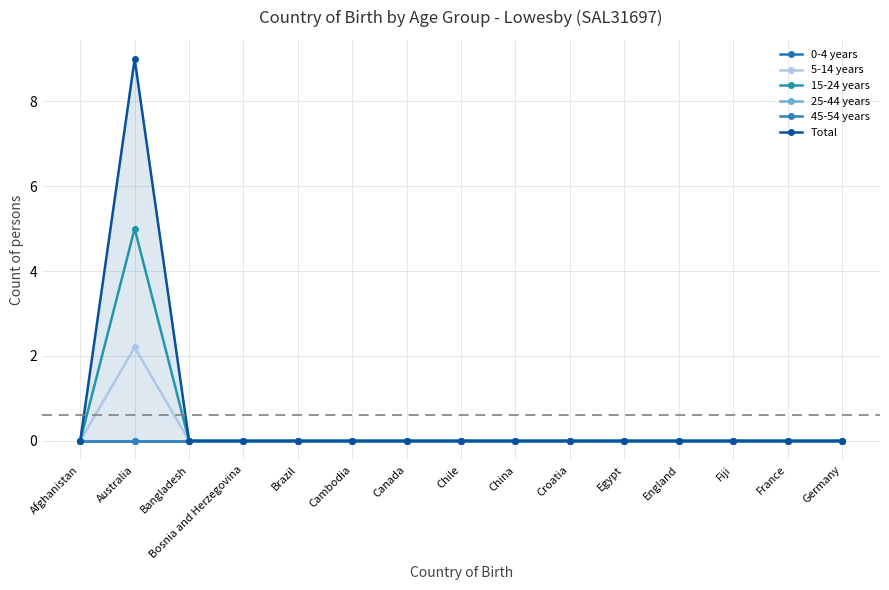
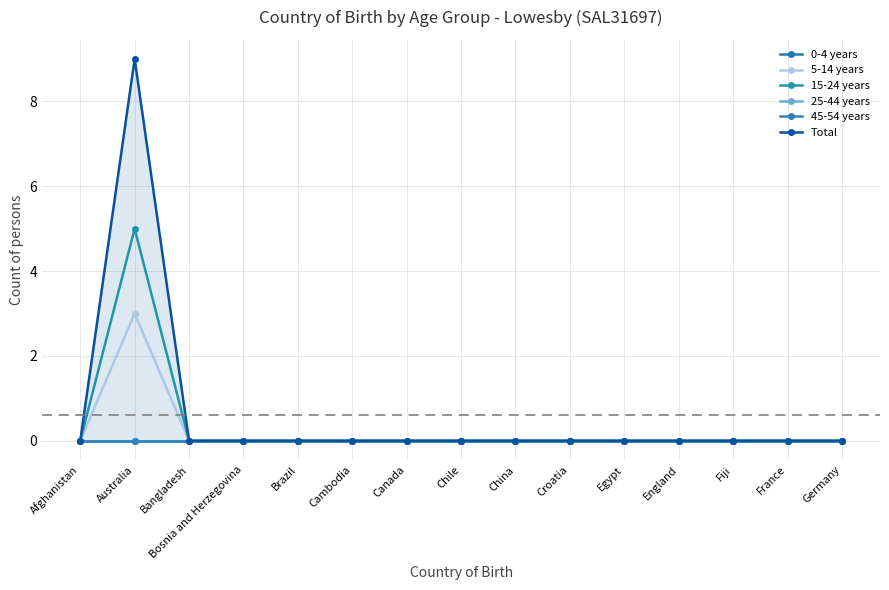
  {
    "5-14 years": {
-     "Australia": 2.2
+     "Australia": 3.0
    },
    "Total": {
      "Australia": 9.0
    }
  }
